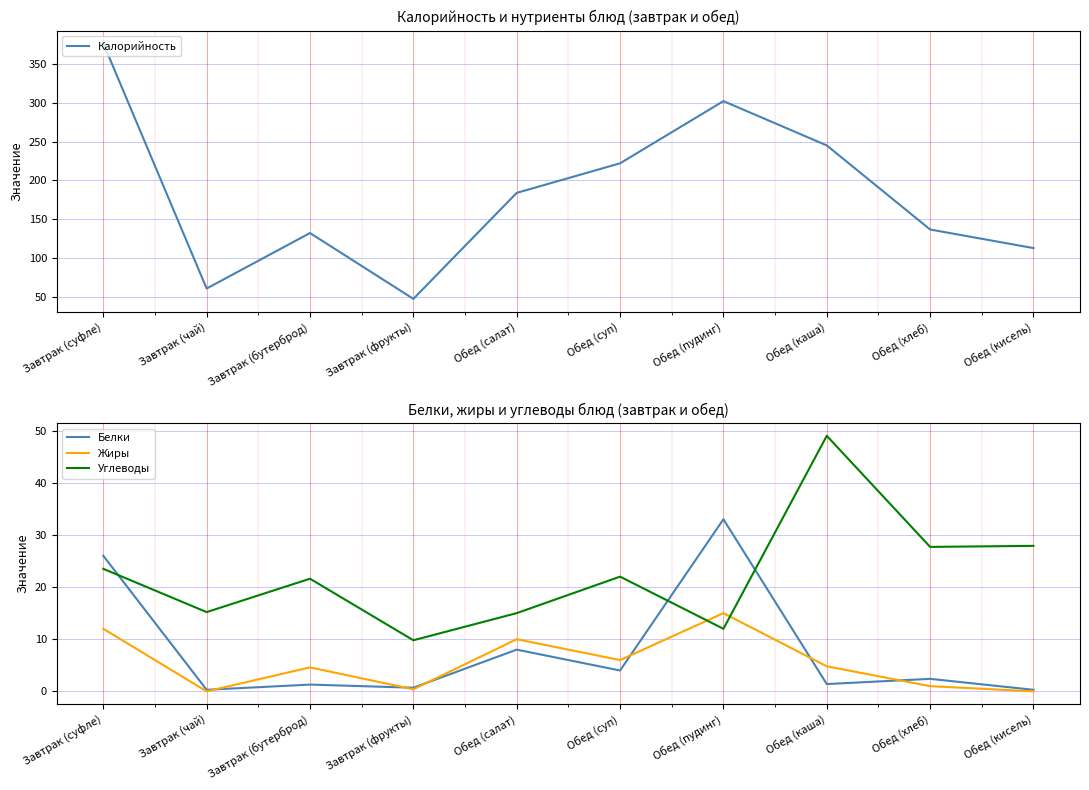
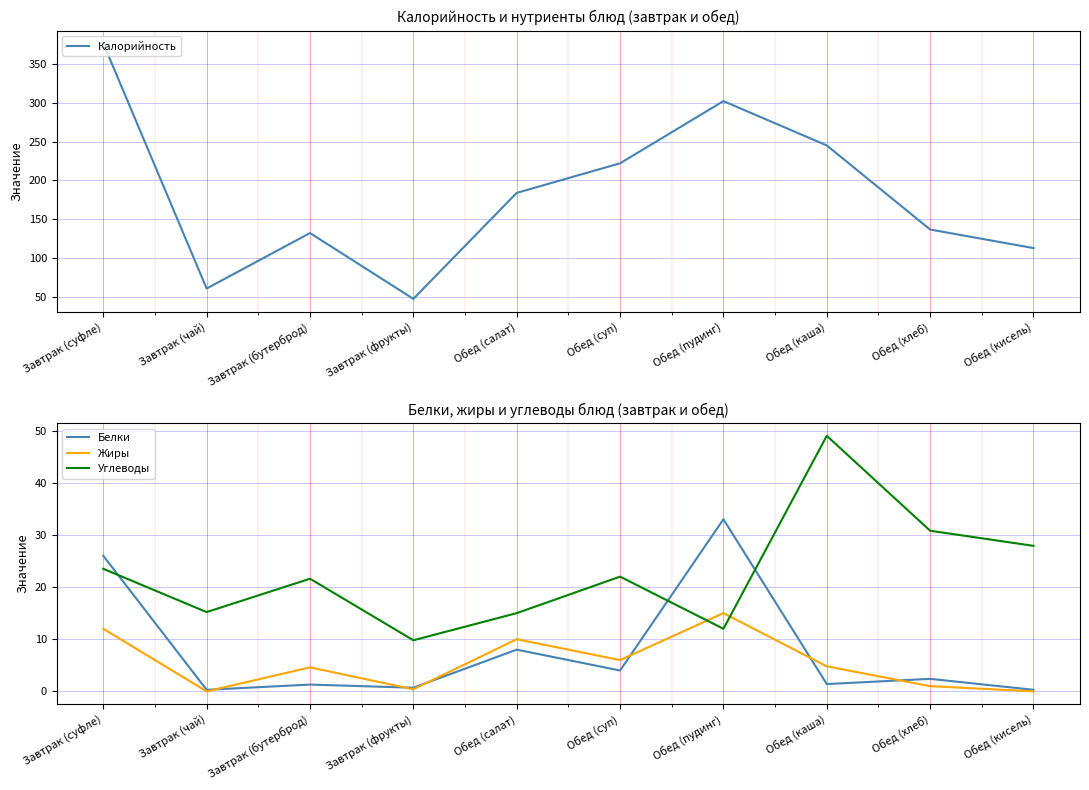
  {
    "Калорийность и нутриенты блюд (завтрак и обед)": {
      "Завтрак (чай)": 60,
      "Завтрак (бутерброд)": 130,
      "Завтрак (фрукты)": 50,
      "Обед (салат)": 180,
      "Обед (суп)": 220,
      "Обед (пудинг)": 300,
      "Обед (каша)": 250,
      "Обед (хлеб)": 140,
      "Обед (кисель)": 110
    },
    "Белки, жиры и углеводы блюд (завтрак и обед)": {
      "Белки": {
        "Завтрак (суфле)": 26,
        "Завтрак (бутерброд)": 1,
        "Обед (салат)": 8,
        "Обед (суп)": 4,
        "Обед (пудинг)": 33,
        "Обед (каша)": 1,
        "Обед (хлеб)": 2
      },
      "Жиры": {
        "Завтрак (суфле)": 12,
        "Завтрак (бутерброд)": 5,
        "Обед (салат)": 10,
        "Обед (суп)": 6,
        "Обед (пудинг)": 15,
        "Обед (каша)": 5,
        "Обед (хлеб)": 1
      },
      "Углеводы": {
        "Завтрак (суфле)": 24,
        "Завтрак (чай)": 15,
        "Завтрак (бутерброд)": 22,
        "Завтрак (фрукты)": 10,
        "Обед (салат)": 15,
        "Обед (суп)": 22,
        "Обед (пудинг)": 12,
        "Обед (каша)": 49,
-       "Обед (хлеб)": 28,
+       "Обед (хлеб)": 31,
        "Обед (кисель)": 28
      }
    }
  }
